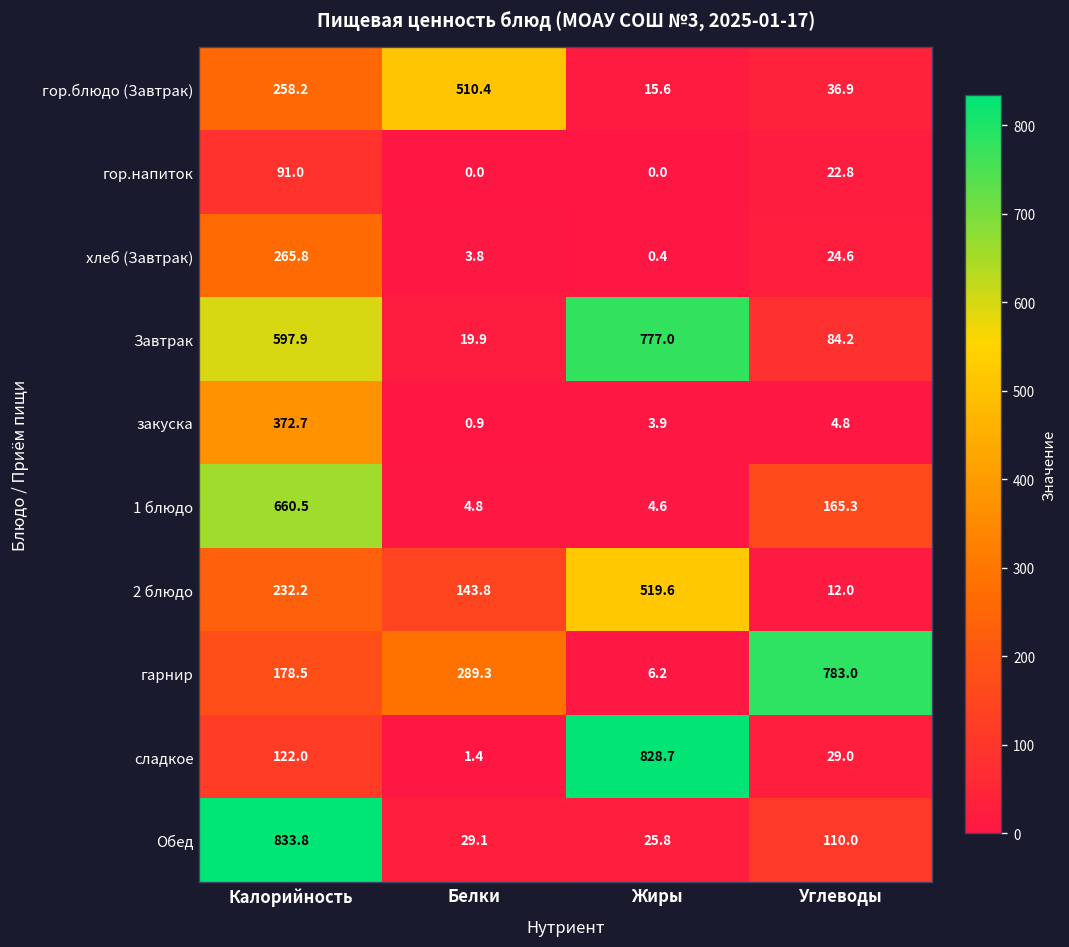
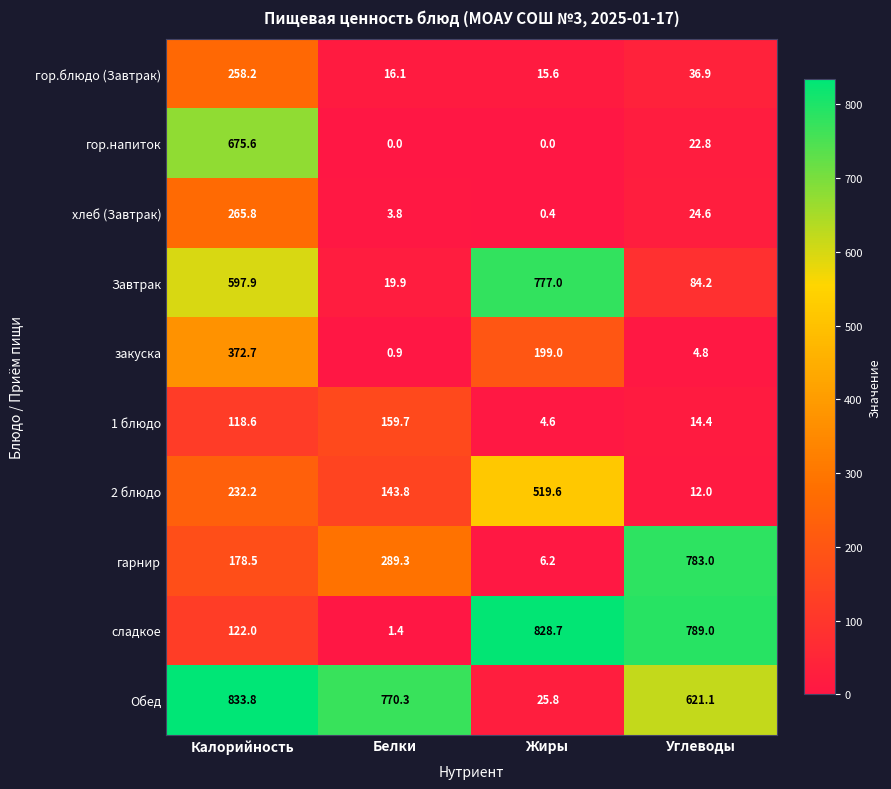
  {
    "гор.блюдо (Завтрак)": {
      "Калорийность": 258.2,
-     "Белки": 510.4,
+     "Белки": 16.1,
      "Жиры": 15.6,
      "Углеводы": 36.9
    },
    "гор.напиток": {
-     "Калорийность": 91.0,
+     "Калорийность": 675.6,
      "Белки": 0.0,
      "Жиры": 0.0,
      "Углеводы": 22.8
    },
    "хлеб (Завтрак)": {
      "Калорийность": 265.8,
      "Белки": 3.8,
      "Жиры": 0.4,
      "Углеводы": 24.6
    },
    "Завтрак": {
      "Калорийность": 597.9,
      "Белки": 19.9,
      "Жиры": 777.0,
      "Углеводы": 84.2
    },
    "закуска": {
      "Калорийность": 372.7,
      "Белки": 0.9,
-     "Жиры": 3.9,
+     "Жиры": 199.0,
      "Углеводы": 4.8
    },
    "1 блюдо": {
-     "Калорийность": 660.5,
-     "Белки": 4.8,
+     "Калорийность": 118.6,
+     "Белки": 159.7,
      "Жиры": 4.6,
-     "Углеводы": 165.3
+     "Углеводы": 14.4
    },
    "2 блюдо": {
      "Калорийность": 232.2,
      "Белки": 143.8,
      "Жиры": 519.6,
      "Углеводы": 12.0
    },
    "гарнир": {
      "Калорийность": 178.5,
      "Белки": 289.3,
      "Жиры": 6.2,
      "Углеводы": 783.0
    },
    "сладкое": {
      "Калорийность": 122.0,
      "Белки": 1.4,
      "Жиры": 828.7,
-     "Углеводы": 29.0
+     "Углеводы": 789.0
    },
    "Обед": {
      "Калорийность": 833.8,
-     "Белки": 29.1,
+     "Белки": 770.3,
      "Жиры": 25.8,
-     "Углеводы": 110.0
+     "Углеводы": 621.1
    }
  }
